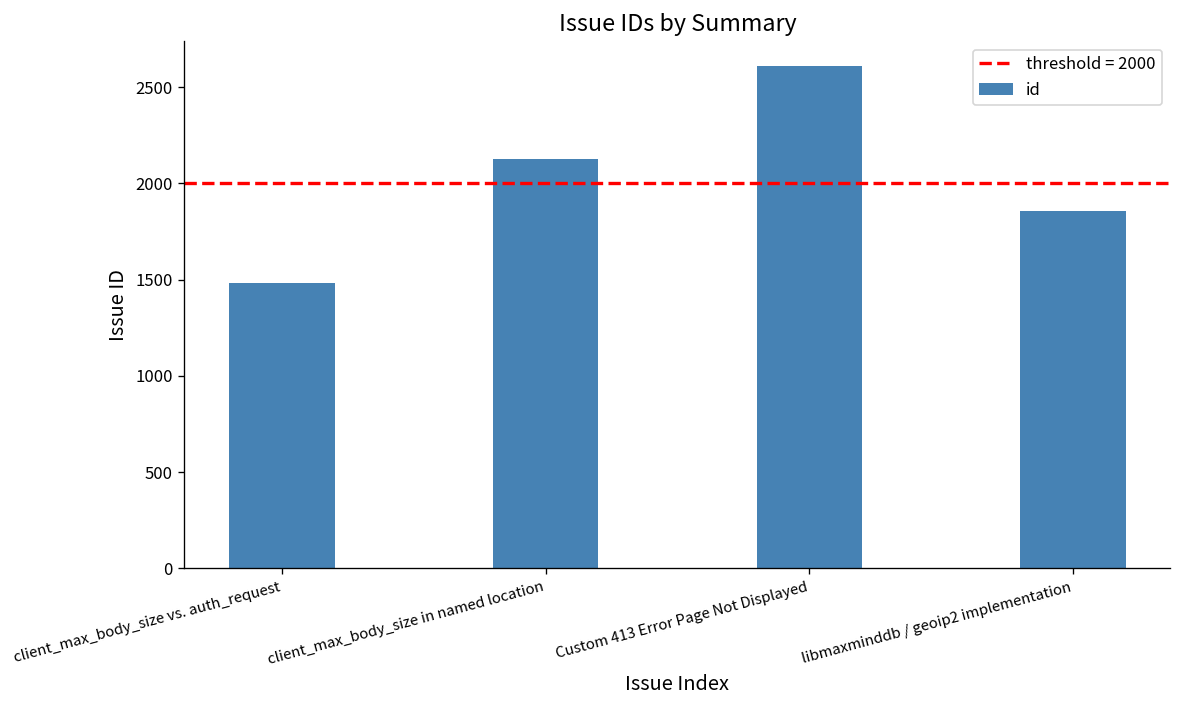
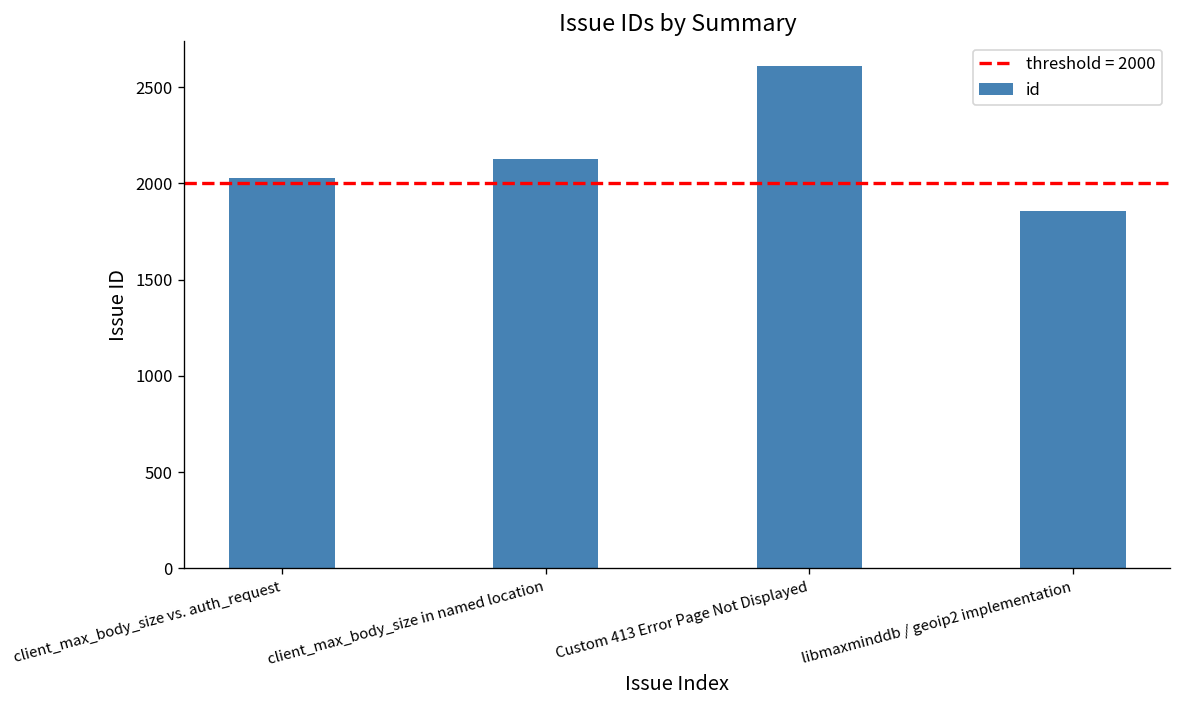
  {
-   "client_max_body_size vs. auth_request": 1480,
+   "client_max_body_size vs. auth_request": 2030,
    "client_max_body_size in named location": 2130,
    "Custom 413 Error Page Not Displayed": 2610,
    "libmaxminddb / geoip2 implementation": 1860
  }
